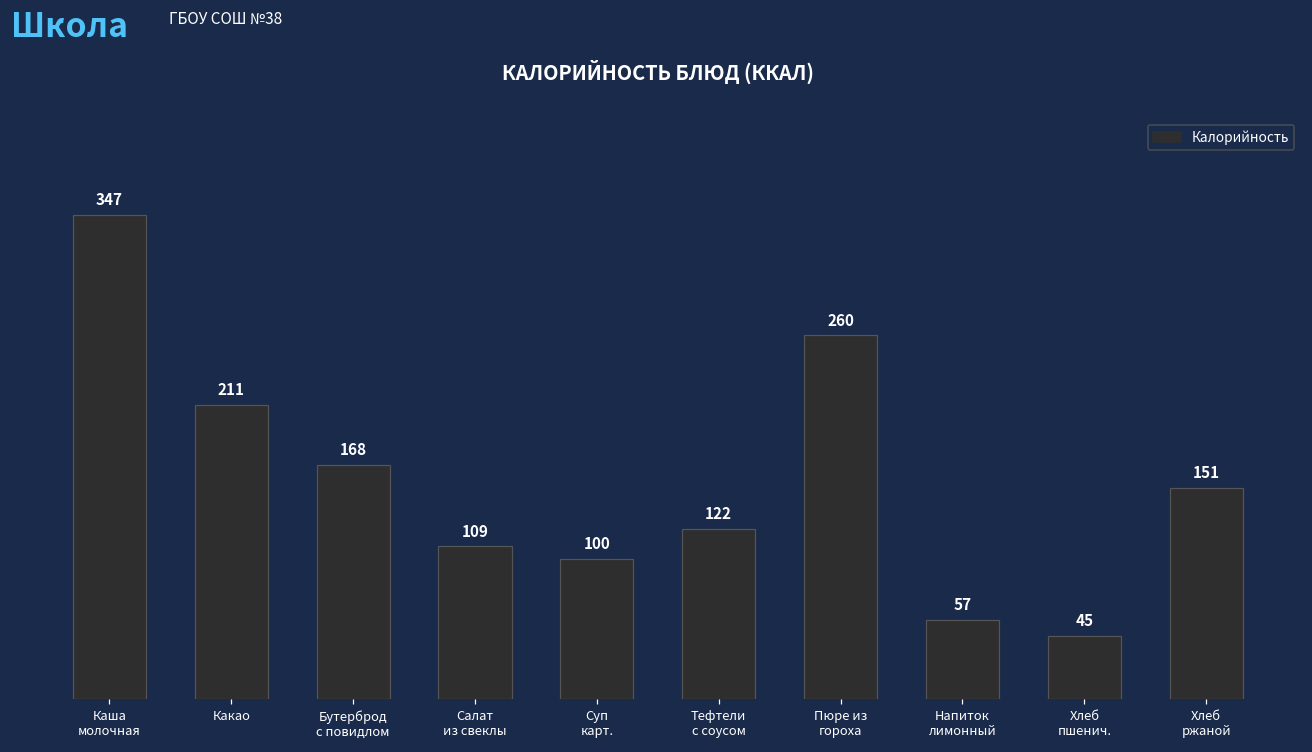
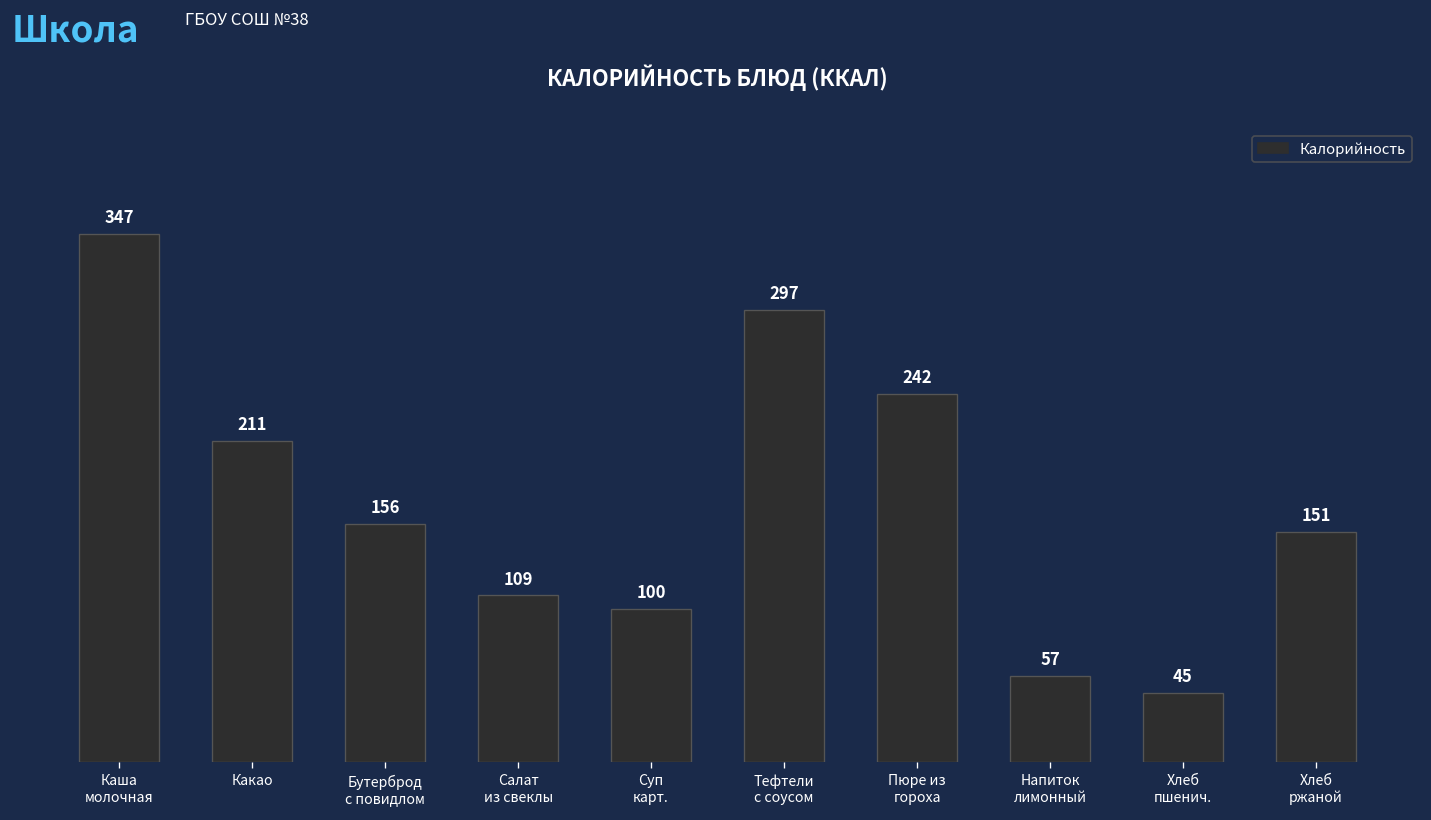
  {
    "Каша молочная": 347,
    "Какао": 211,
-   "Бутерброд с повидлом": 168,
+   "Бутерброд с повидлом": 156,
    "Салат из свеклы": 109,
    "Суп карт.": 100,
-   "Тефтели с соусом": 122,
-   "Пюре из гороха": 260,
+   "Тефтели с соусом": 297,
+   "Пюре из гороха": 242,
    "Напиток лимонный": 57,
    "Хлеб пшенич.": 45,
    "Хлеб ржаной": 151
  }
